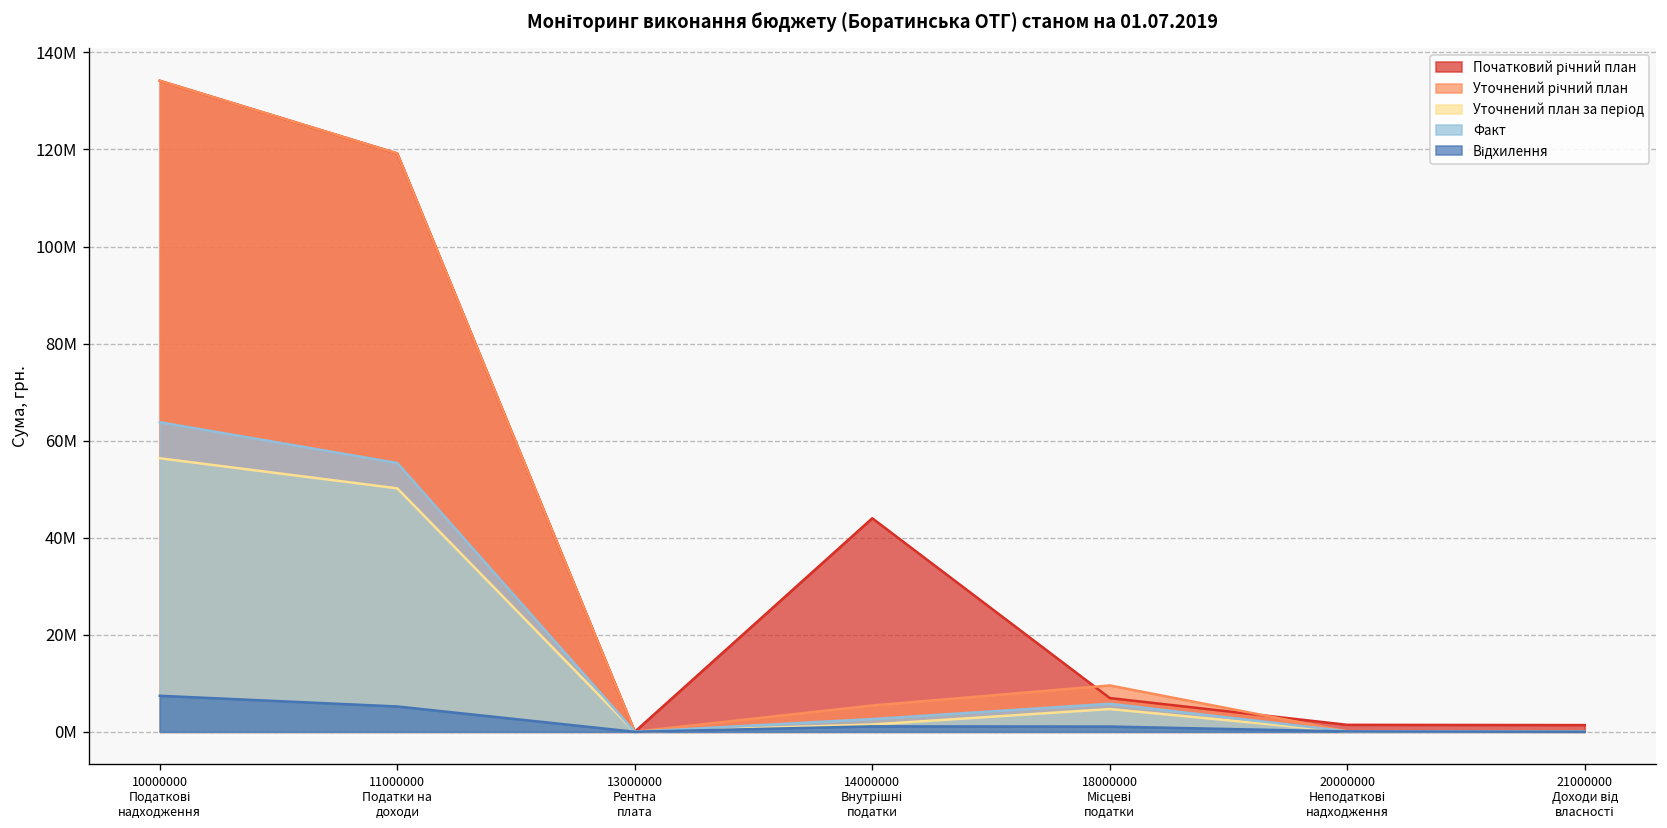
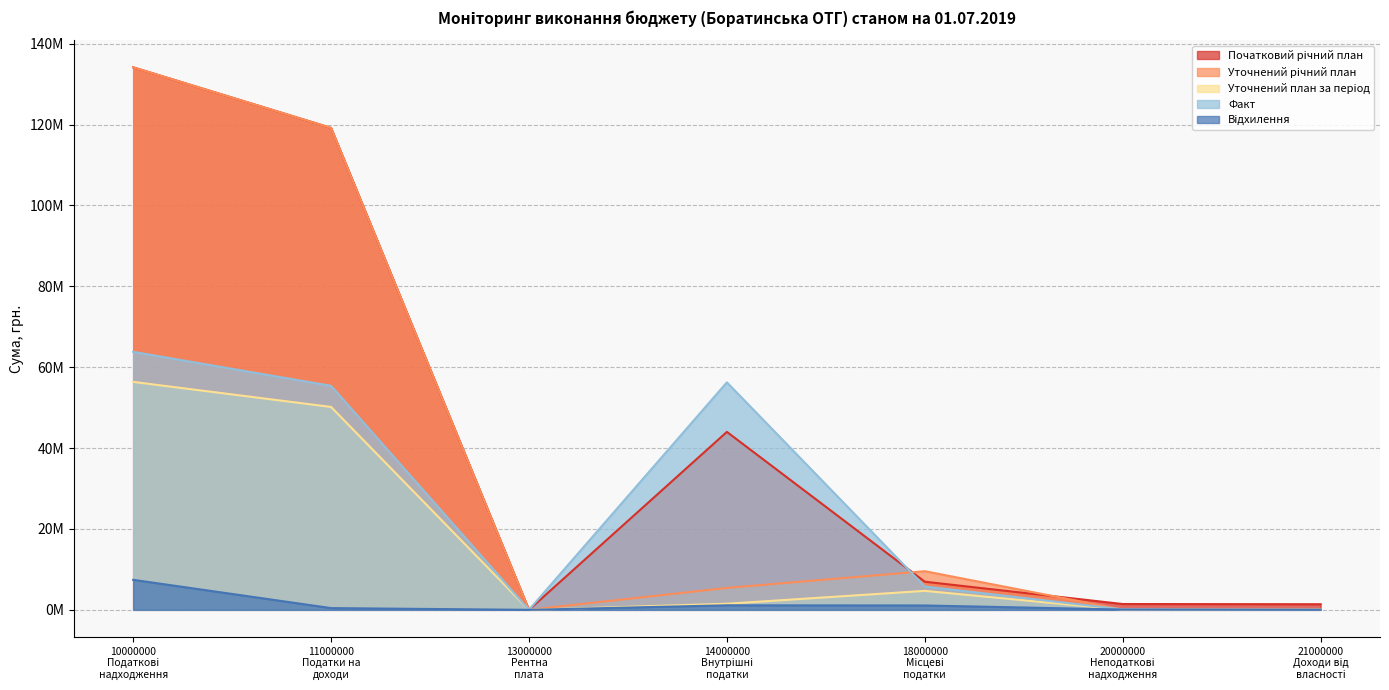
  {
    "Початковий річний план": {
      "14000000 Внутрішні податки": 44000000,
      "18000000 Місцеві податки": 7000000,
      "20000000 Неподаткові надходження": 1000000,
      "21000000 Доходи від власності": 1000000
    },
    "Уточнений річний план": {
      "14000000 Внутрішні податки": 5000000,
      "18000000 Місцеві податки": 10000000
    },
    "Уточнений план за період": {
      "10000000 Податкові надходження": 56000000,
      "11000000 Податки на доходи": 50000000,
      "18000000 Місцеві податки": 5000000
    },
    "Факт": {
      "10000000 Податкові надходження": 64000000,
      "11000000 Податки на доходи": 55000000,
-     "14000000 Внутрішні податки": 3000000,
+     "14000000 Внутрішні податки": 56000000,
      "18000000 Місцеві податки": 6000000
    },
    "Відхилення": {
      "10000000 Податкові надходження": 7000000,
-     "11000000 Податки на доходи": 5000000,
+     "11000000 Податки на доходи": 0,
      "18000000 Місцеві податки": 1000000
    }
  }
